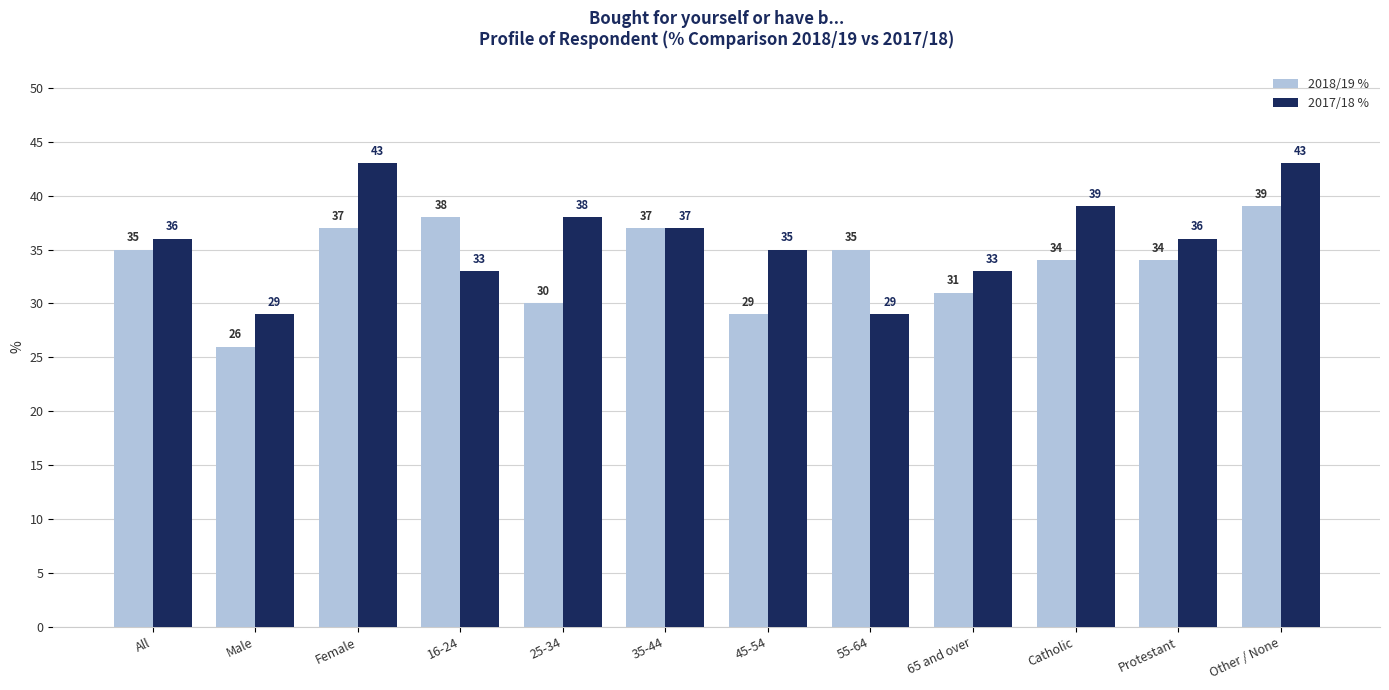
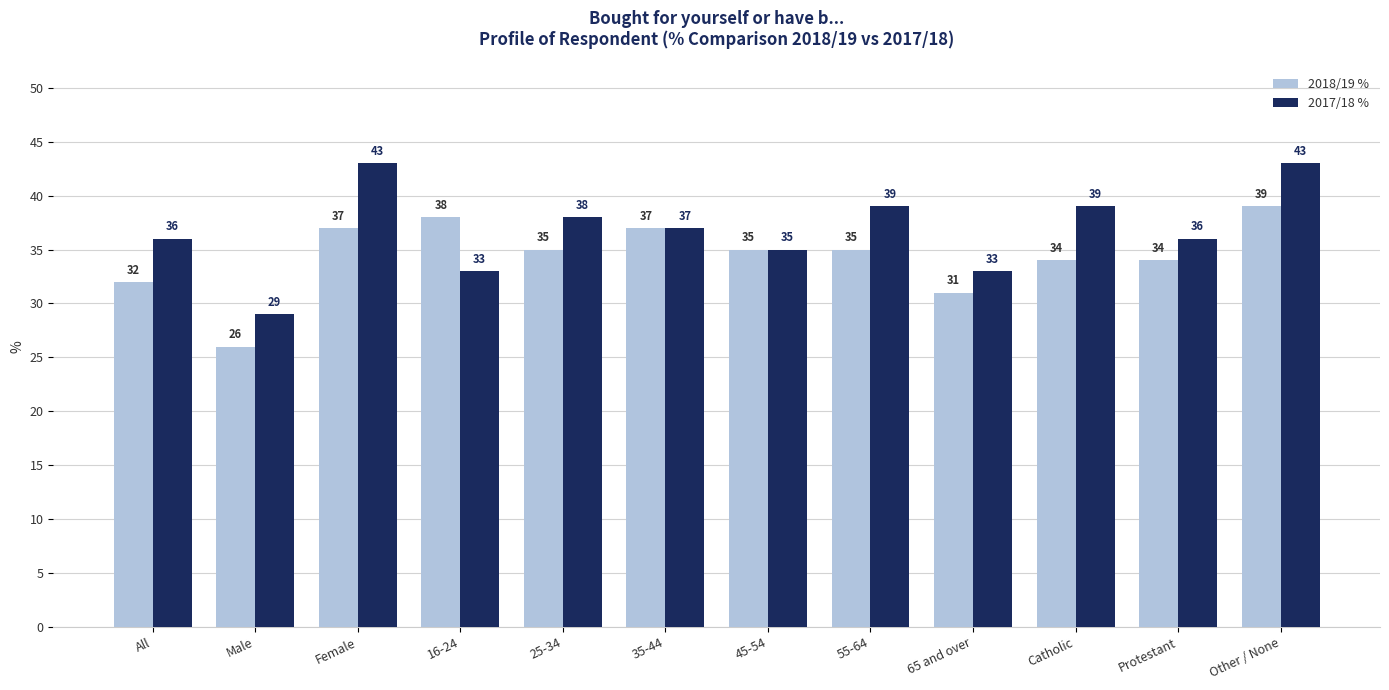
  {
    "2018/19 %": {
-     "All": 35,
+     "All": 32,
      "Male": 26,
      "Female": 37,
      "16-24": 38,
-     "25-34": 30,
+     "25-34": 35,
      "35-44": 37,
-     "45-54": 29,
+     "45-54": 35,
      "55-64": 35,
      "65 and over": 31,
      "Catholic": 34,
      "Protestant": 34,
      "Other / None": 39
    },
    "2017/18 %": {
      "All": 36,
      "Male": 29,
      "Female": 43,
      "16-24": 33,
      "25-34": 38,
      "35-44": 37,
      "45-54": 35,
-     "55-64": 29,
+     "55-64": 39,
      "65 and over": 33,
      "Catholic": 39,
      "Protestant": 36,
      "Other / None": 43
    }
  }
